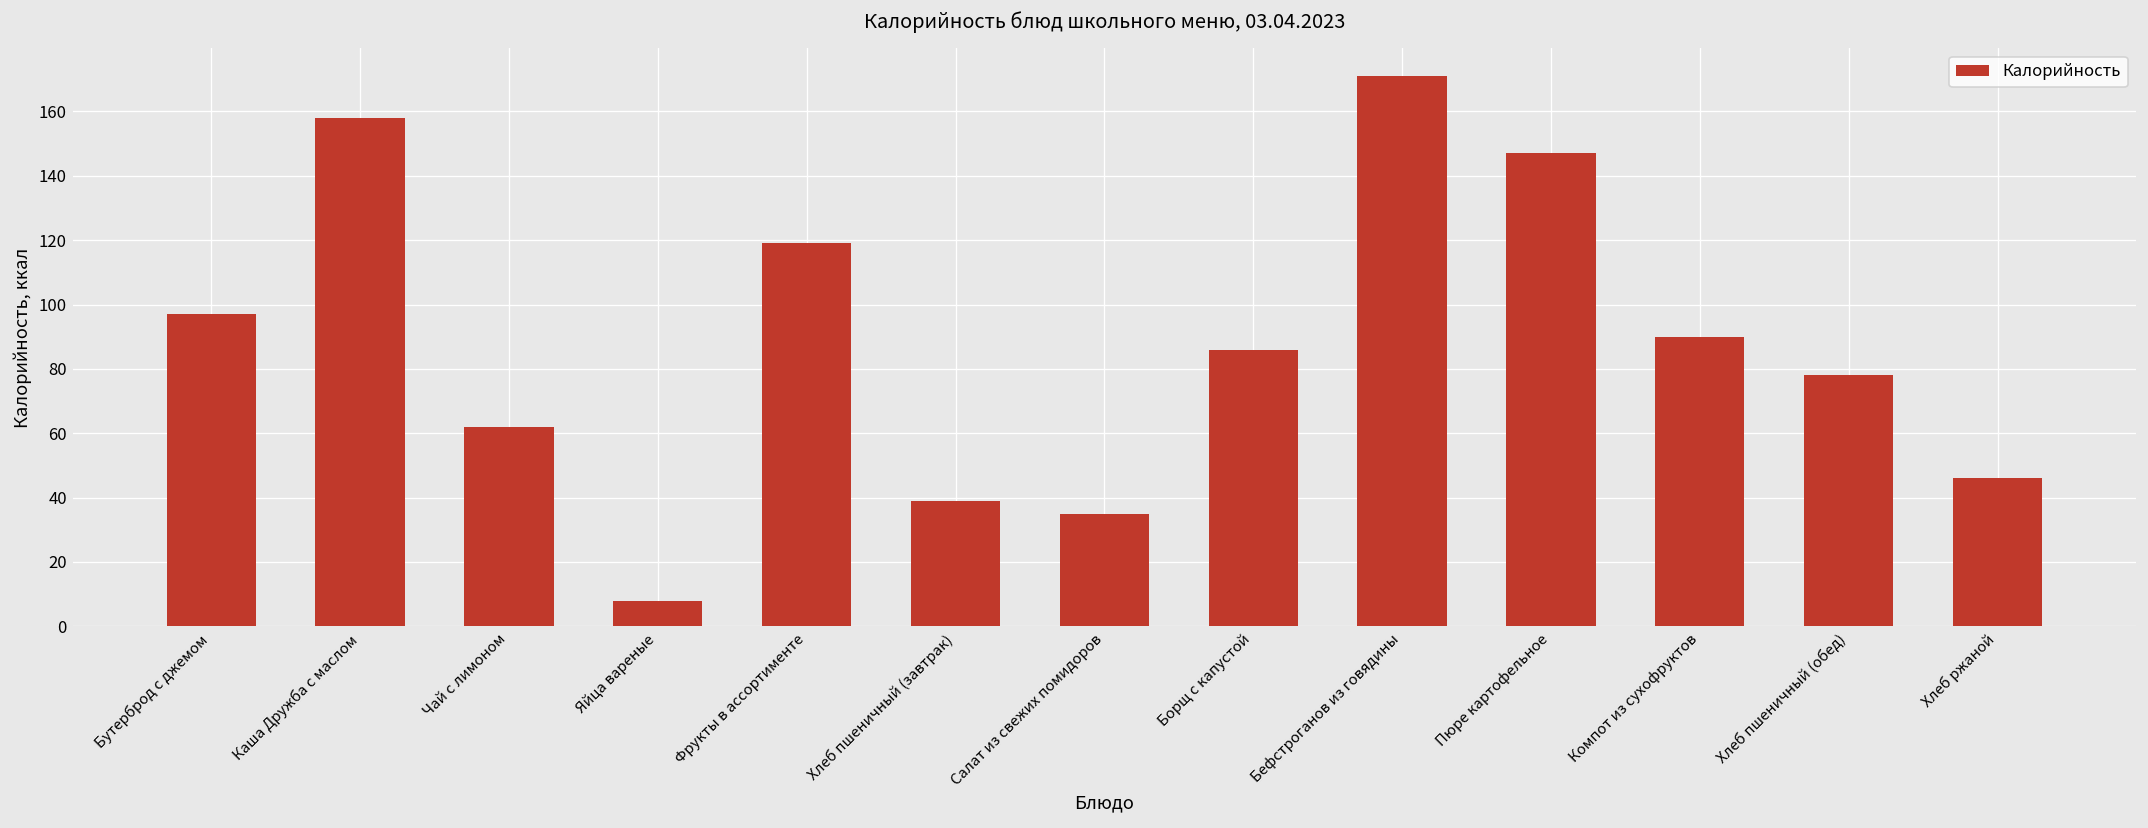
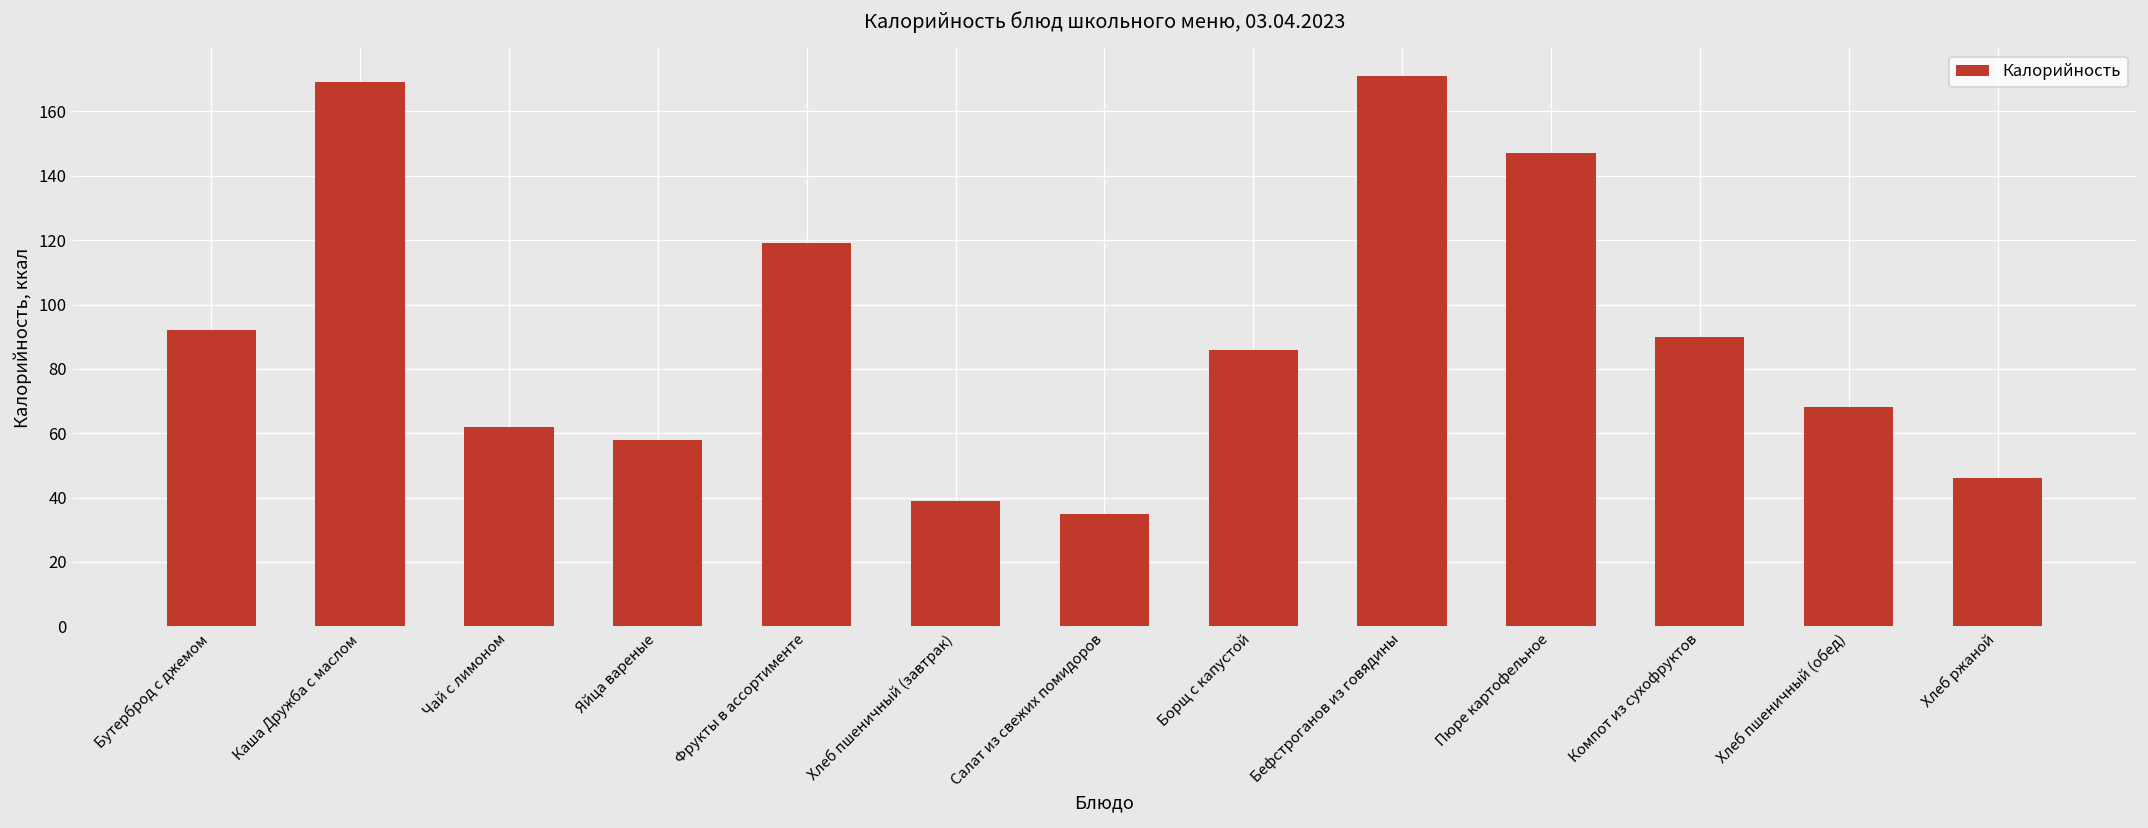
  {
-   "Бутерброд с джемом": 97,
-   "Каша Дружба с маслом": 158,
+   "Бутерброд с джемом": 92,
+   "Каша Дружба с маслом": 169,
    "Чай с лимоном": 62,
-   "Яйца вареные": 8,
+   "Яйца вареные": 58,
    "Фрукты в ассортименте": 119,
    "Хлеб пшеничный (завтрак)": 39,
    "Салат из свежих помидоров": 35,
    "Борщ с капустой": 86,
    "Бефстроганов из говядины": 171,
    "Пюре картофельное": 147,
    "Компот из сухофруктов": 90,
-   "Хлеб пшеничный (обед)": 78,
+   "Хлеб пшеничный (обед)": 68,
    "Хлеб ржаной": 46
  }
